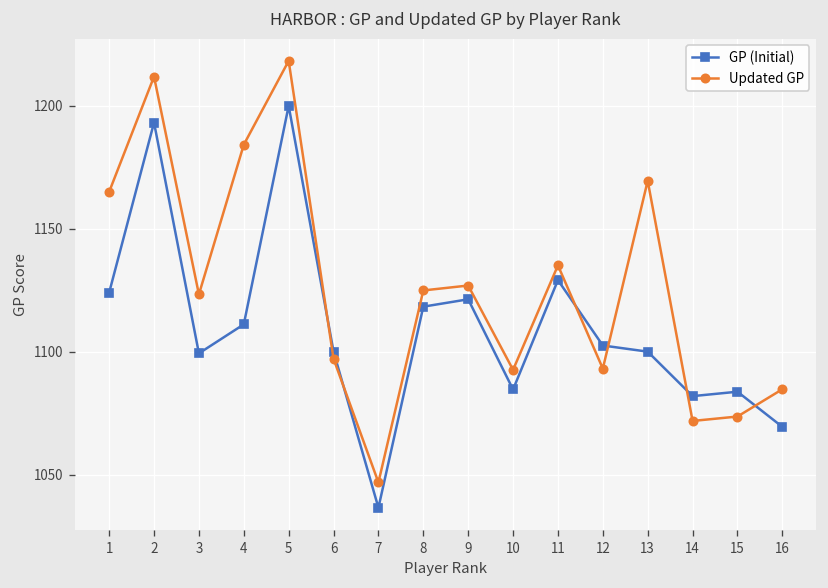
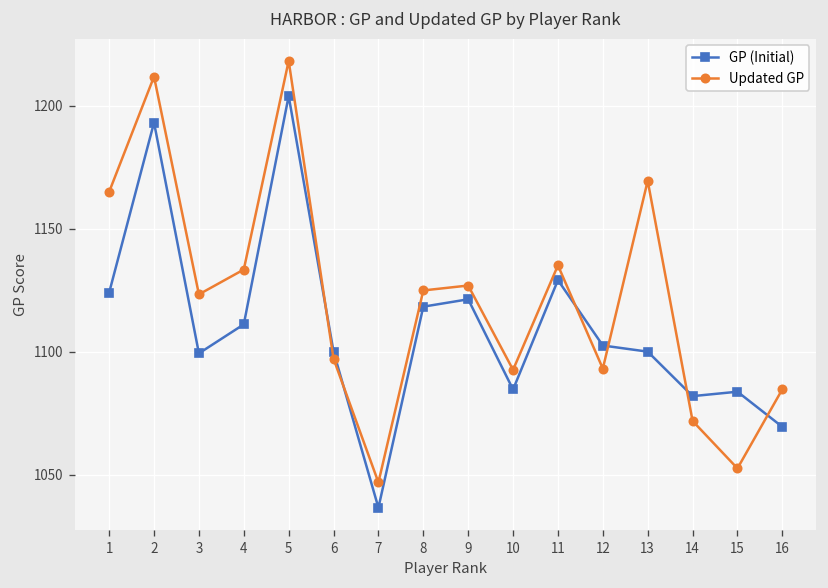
  {
    "GP (Initial)": {
      "1": 1124,
      "2": 1193,
      "3": 1099,
      "4": 1111,
-     "5": 1200,
+     "5": 1204,
      "6": 1100,
      "7": 1037,
      "8": 1118,
      "9": 1121,
      "10": 1085,
      "11": 1129,
      "12": 1103,
      "13": 1100,
      "14": 1082,
      "15": 1084,
      "16": 1069
    },
    "Updated GP": {
      "1": 1165,
      "2": 1212,
      "3": 1123,
-     "4": 1184,
+     "4": 1133,
      "5": 1218,
      "6": 1097,
      "7": 1047,
      "8": 1125,
      "9": 1127,
      "10": 1093,
      "11": 1135,
      "12": 1093,
      "13": 1170,
      "14": 1072,
-     "15": 1074,
+     "15": 1053,
      "16": 1085
    }
  }
